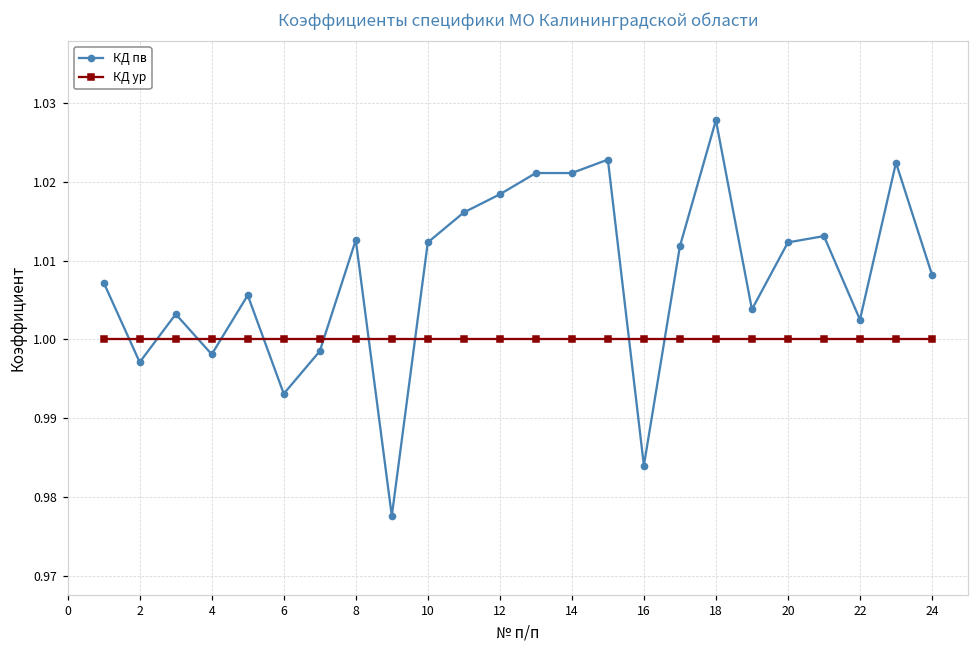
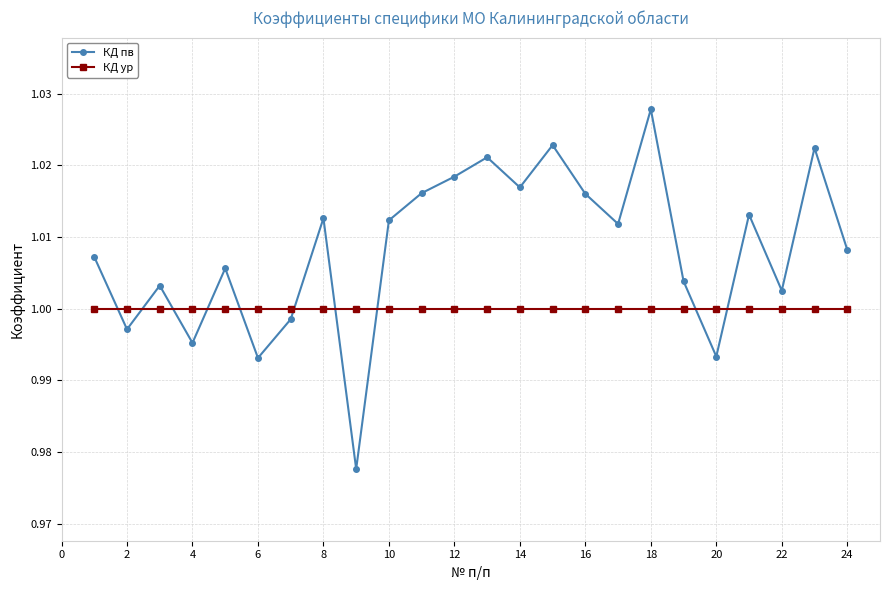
  {
    "КД пв": {
      "2": 0.997,
-     "4": 0.998,
+     "4": 0.995,
      "6": 0.993,
      "8": 1.013,
      "10": 1.012,
      "12": 1.018,
-     "14": 1.021,
-     "16": 0.984,
+     "14": 1.017,
+     "16": 1.016,
      "18": 1.028,
-     "20": 1.012,
+     "20": 0.993,
      "22": 1.003,
      "24": 1.008
    },
    "КД ур": {
      "2": 1.000,
      "4": 1.000,
      "6": 1.000,
      "8": 1.000,
      "10": 1.000,
      "12": 1.000,
      "14": 1.000,
      "16": 1.000,
      "18": 1.000,
      "20": 1.000,
      "22": 1.000,
      "24": 1.000
    }
  }
